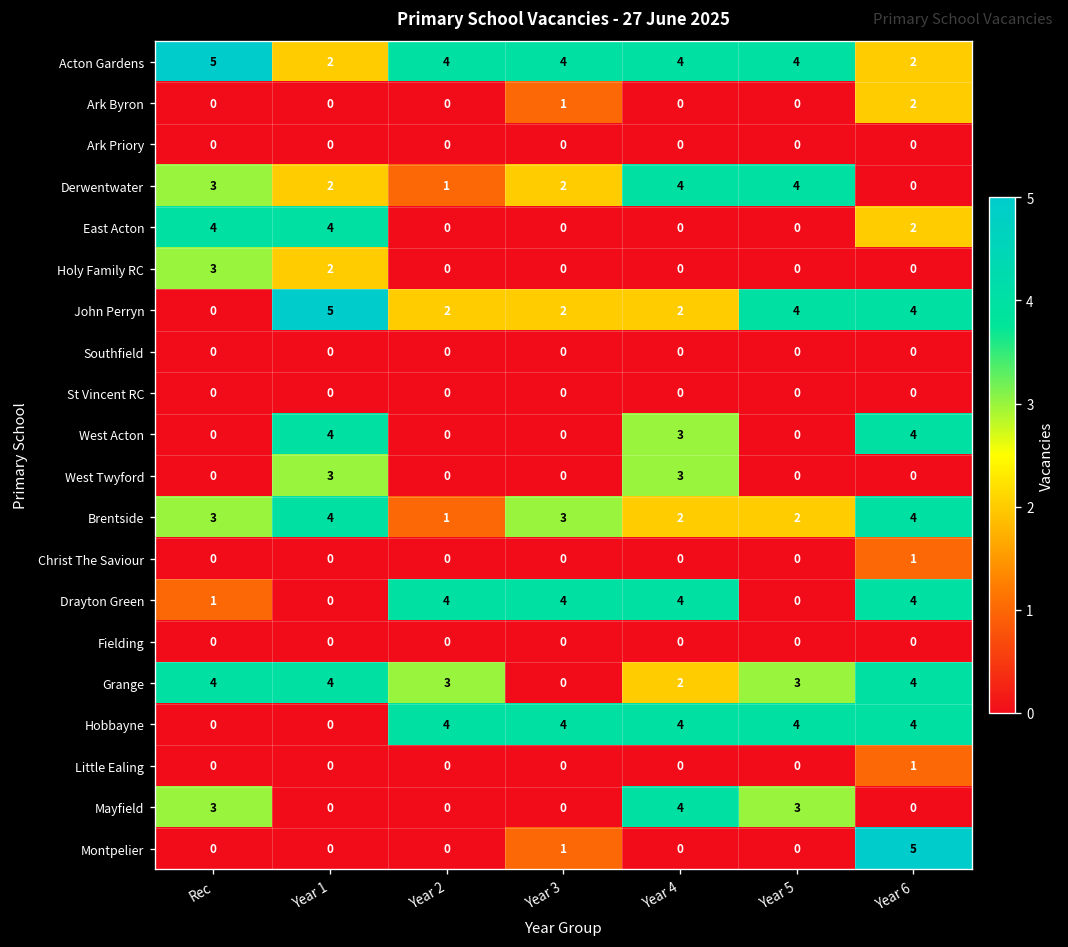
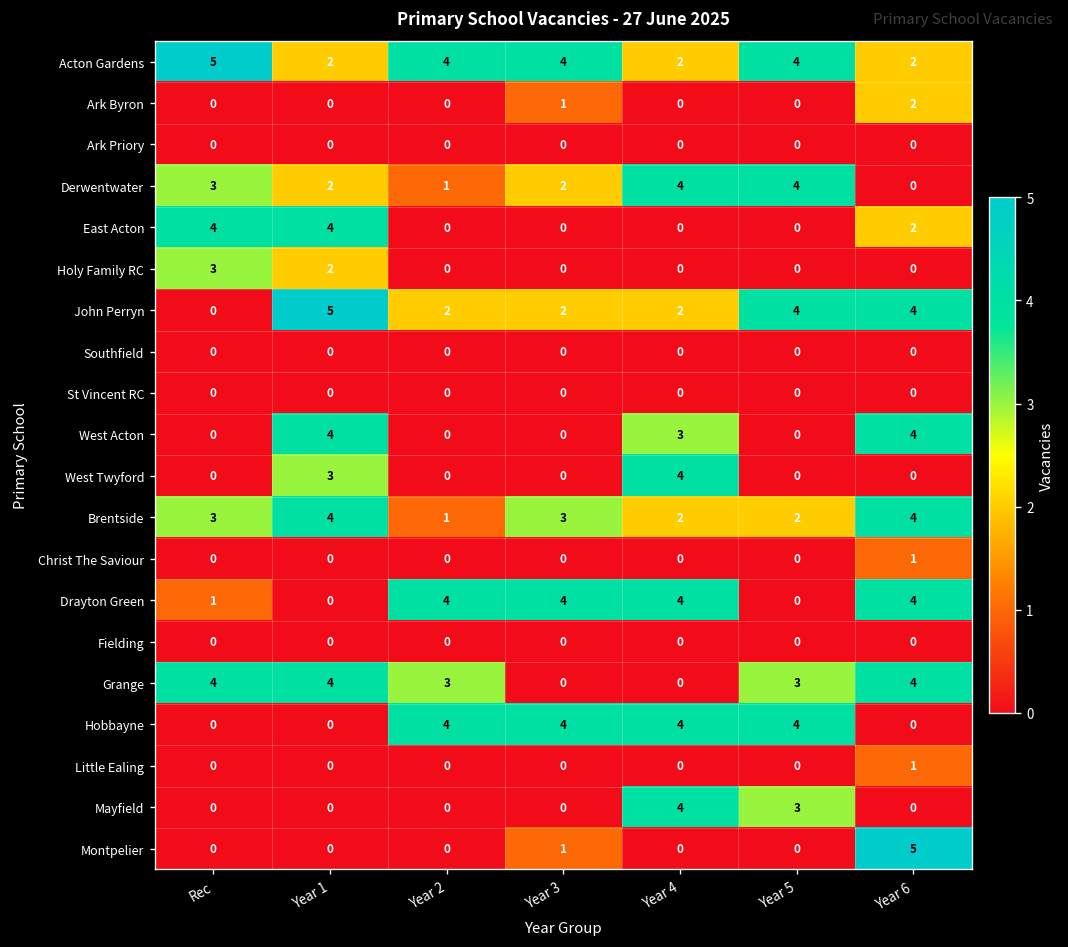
  {
    "Acton Gardens": {
      "Rec": 5,
      "Year 1": 2,
      "Year 2": 4,
      "Year 3": 4,
-     "Year 4": 4,
+     "Year 4": 2,
      "Year 5": 4,
      "Year 6": 2
    },
    "Ark Byron": {
      "Rec": 0,
      "Year 1": 0,
      "Year 2": 0,
      "Year 3": 1,
      "Year 4": 0,
      "Year 5": 0,
      "Year 6": 2
    },
    "Ark Priory": {
      "Rec": 0,
      "Year 1": 0,
      "Year 2": 0,
      "Year 3": 0,
      "Year 4": 0,
      "Year 5": 0,
      "Year 6": 0
    },
    "Derwentwater": {
      "Rec": 3,
      "Year 1": 2,
      "Year 2": 1,
      "Year 3": 2,
      "Year 4": 4,
      "Year 5": 4,
      "Year 6": 0
    },
    "East Acton": {
      "Rec": 4,
      "Year 1": 4,
      "Year 2": 0,
      "Year 3": 0,
      "Year 4": 0,
      "Year 5": 0,
      "Year 6": 2
    },
    "Holy Family RC": {
      "Rec": 3,
      "Year 1": 2,
      "Year 2": 0,
      "Year 3": 0,
      "Year 4": 0,
      "Year 5": 0,
      "Year 6": 0
    },
    "John Perryn": {
      "Rec": 0,
      "Year 1": 5,
      "Year 2": 2,
      "Year 3": 2,
      "Year 4": 2,
      "Year 5": 4,
      "Year 6": 4
    },
    "Southfield": {
      "Rec": 0,
      "Year 1": 0,
      "Year 2": 0,
      "Year 3": 0,
      "Year 4": 0,
      "Year 5": 0,
      "Year 6": 0
    },
    "St Vincent RC": {
      "Rec": 0,
      "Year 1": 0,
      "Year 2": 0,
      "Year 3": 0,
      "Year 4": 0,
      "Year 5": 0,
      "Year 6": 0
    },
    "West Acton": {
      "Rec": 0,
      "Year 1": 4,
      "Year 2": 0,
      "Year 3": 0,
      "Year 4": 3,
      "Year 5": 0,
      "Year 6": 4
    },
    "West Twyford": {
      "Rec": 0,
      "Year 1": 3,
      "Year 2": 0,
      "Year 3": 0,
-     "Year 4": 3,
+     "Year 4": 4,
      "Year 5": 0,
      "Year 6": 0
    },
    "Brentside": {
      "Rec": 3,
      "Year 1": 4,
      "Year 2": 1,
      "Year 3": 3,
      "Year 4": 2,
      "Year 5": 2,
      "Year 6": 4
    },
    "Christ The Saviour": {
      "Rec": 0,
      "Year 1": 0,
      "Year 2": 0,
      "Year 3": 0,
      "Year 4": 0,
      "Year 5": 0,
      "Year 6": 1
    },
    "Drayton Green": {
      "Rec": 1,
      "Year 1": 0,
      "Year 2": 4,
      "Year 3": 4,
      "Year 4": 4,
      "Year 5": 0,
      "Year 6": 4
    },
    "Fielding": {
      "Rec": 0,
      "Year 1": 0,
      "Year 2": 0,
      "Year 3": 0,
      "Year 4": 0,
      "Year 5": 0,
      "Year 6": 0
    },
    "Grange": {
      "Rec": 4,
      "Year 1": 4,
      "Year 2": 3,
      "Year 3": 0,
-     "Year 4": 2,
+     "Year 4": 0,
      "Year 5": 3,
      "Year 6": 4
    },
    "Hobbayne": {
      "Rec": 0,
      "Year 1": 0,
      "Year 2": 4,
      "Year 3": 4,
      "Year 4": 4,
      "Year 5": 4,
-     "Year 6": 4
+     "Year 6": 0
    },
    "Little Ealing": {
      "Rec": 0,
      "Year 1": 0,
      "Year 2": 0,
      "Year 3": 0,
      "Year 4": 0,
      "Year 5": 0,
      "Year 6": 1
    },
    "Mayfield": {
-     "Rec": 3,
+     "Rec": 0,
      "Year 1": 0,
      "Year 2": 0,
      "Year 3": 0,
      "Year 4": 4,
      "Year 5": 3,
      "Year 6": 0
    },
    "Montpelier": {
      "Rec": 0,
      "Year 1": 0,
      "Year 2": 0,
      "Year 3": 1,
      "Year 4": 0,
      "Year 5": 0,
      "Year 6": 5
    }
  }
